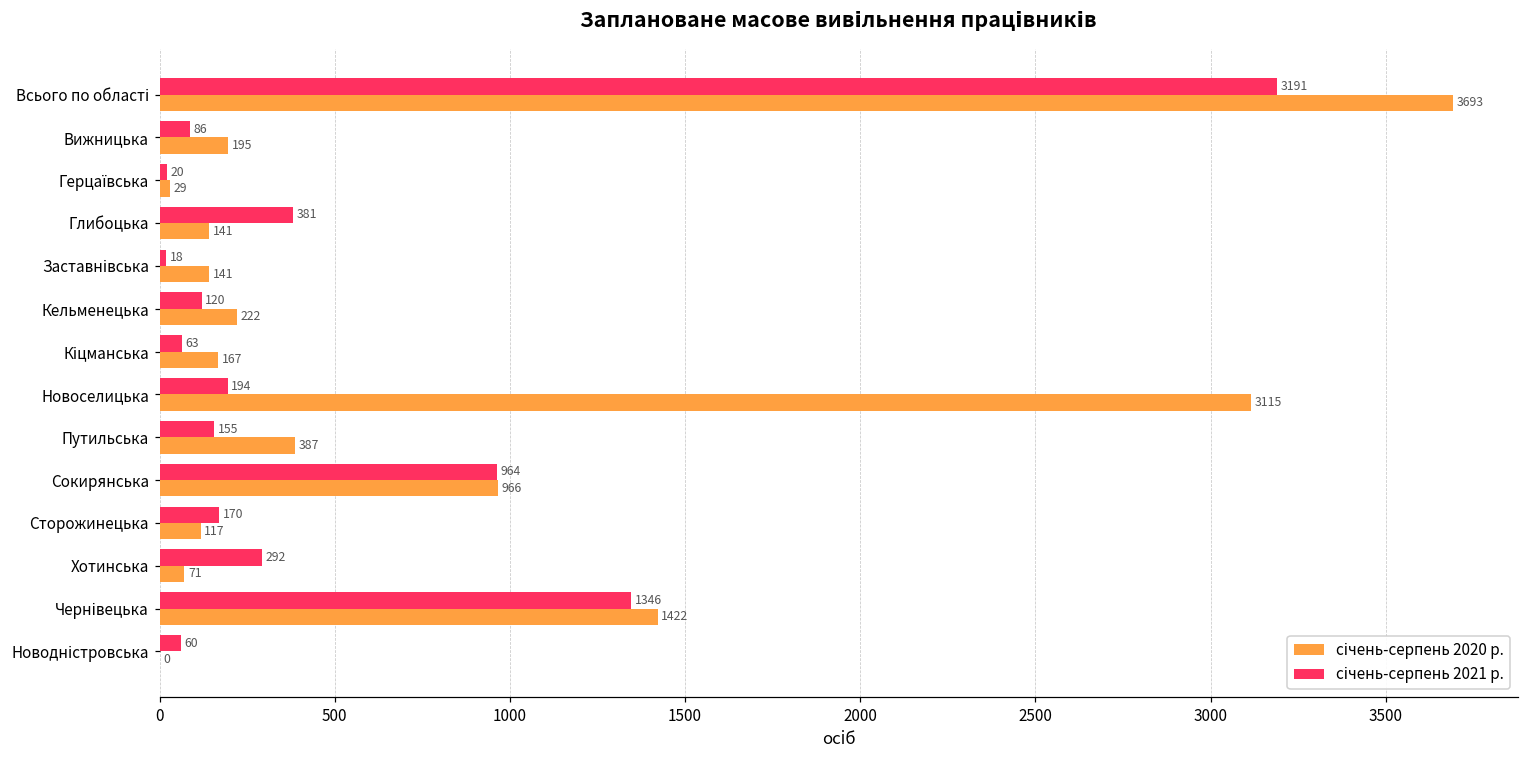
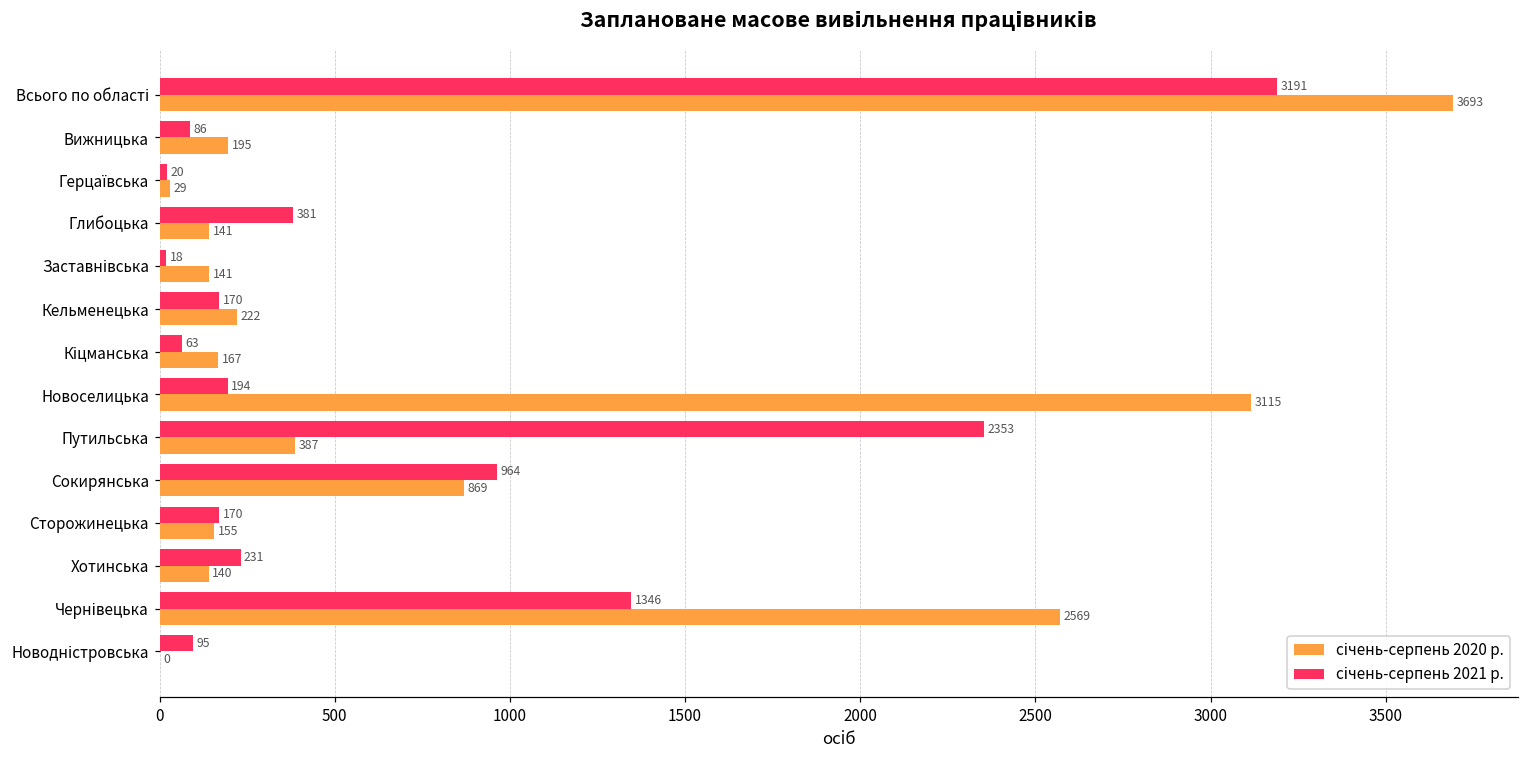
  {
    "січень-серпень 2020 р.": {
      "Всього по області": 3693,
      "Вижницька": 195,
      "Герцаївська": 29,
      "Глибоцька": 141,
      "Заставнівська": 141,
      "Кельменецька": 222,
      "Кіцманська": 167,
      "Новоселицька": 3115,
      "Путильська": 387,
-     "Сокирянська": 966,
-     "Сторожинецька": 117,
-     "Хотинська": 71,
-     "Чернівецька": 1422,
+     "Сокирянська": 869,
+     "Сторожинецька": 155,
+     "Хотинська": 140,
+     "Чернівецька": 2569,
      "Новодністровська": 0
    },
    "січень-серпень 2021 р.": {
      "Всього по області": 3191,
      "Вижницька": 86,
      "Герцаївська": 20,
      "Глибоцька": 381,
      "Заставнівська": 18,
-     "Кельменецька": 120,
+     "Кельменецька": 170,
      "Кіцманська": 63,
      "Новоселицька": 194,
-     "Путильська": 155,
+     "Путильська": 2353,
      "Сокирянська": 964,
      "Сторожинецька": 170,
-     "Хотинська": 292,
+     "Хотинська": 231,
      "Чернівецька": 1346,
-     "Новодністровська": 60
+     "Новодністровська": 95
    }
  }
